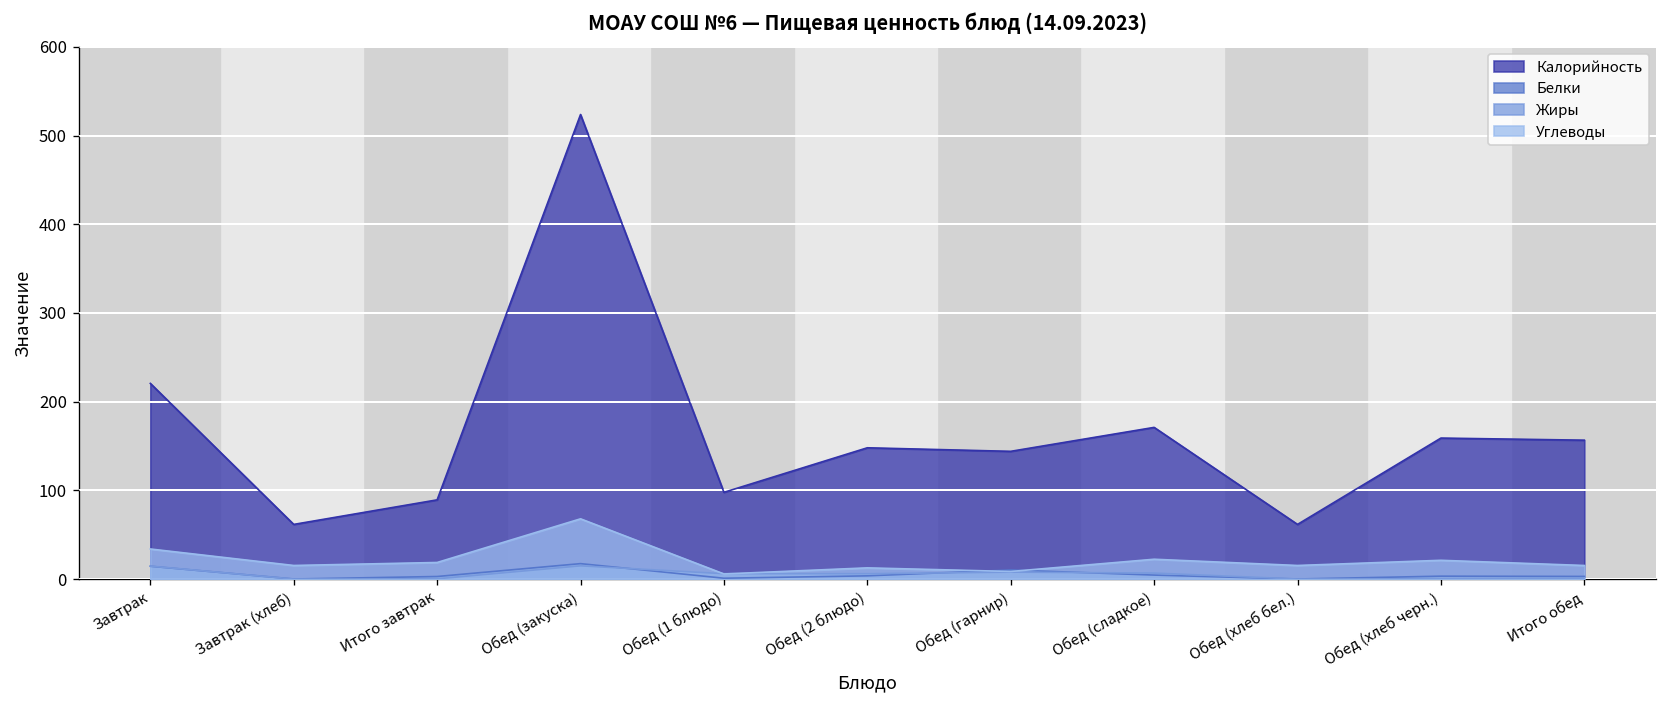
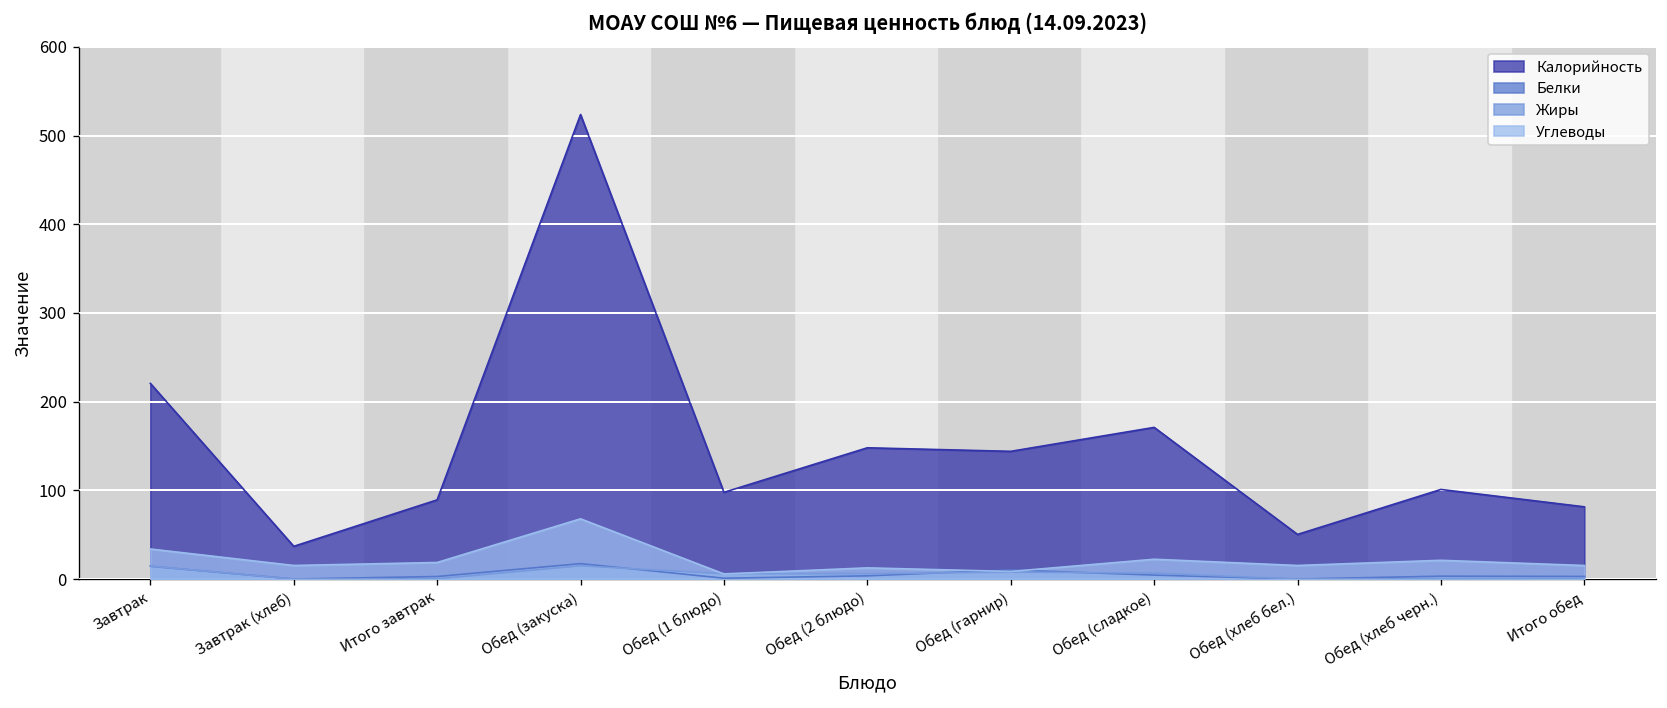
  {
    "Калорийность": {
      "Завтрак": 220,
-     "Завтрак (хлеб)": 60,
+     "Завтрак (хлеб)": 40,
      "Итого завтрак": 90,
      "Обед (закуска)": 520,
      "Обед (1 блюдо)": 100,
      "Обед (2 блюдо)": 150,
      "Обед (гарнир)": 140,
      "Обед (сладкое)": 170,
-     "Обед (хлеб бел.)": 60,
-     "Обед (хлеб черн.)": 160,
-     "Итого обед": 160
+     "Обед (хлеб бел.)": 50,
+     "Обед (хлеб черн.)": 100,
+     "Итого обед": 80
    }
  }
